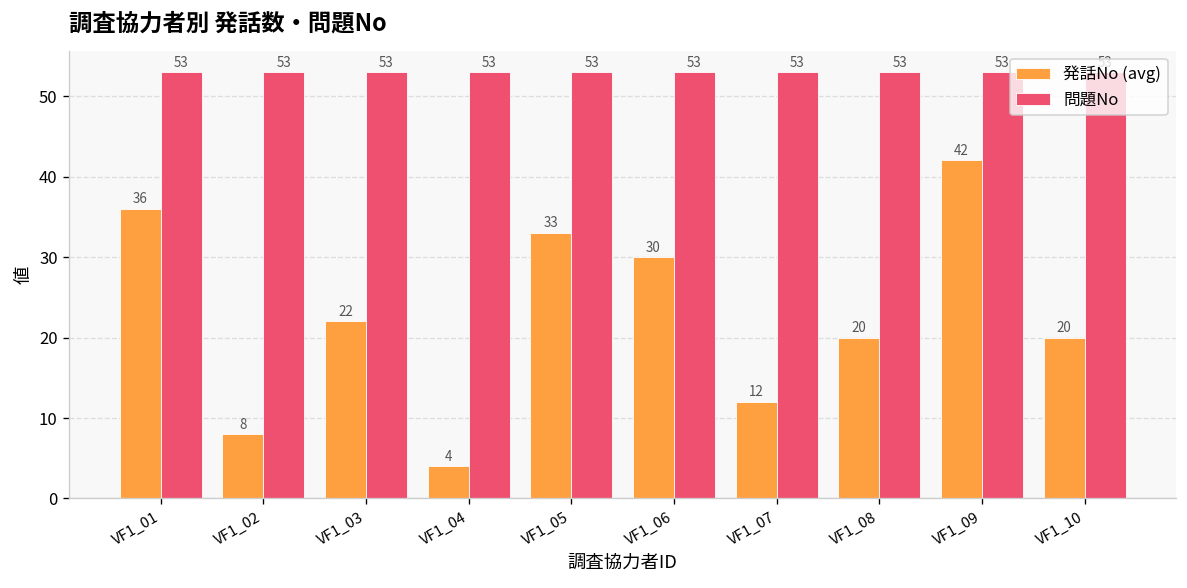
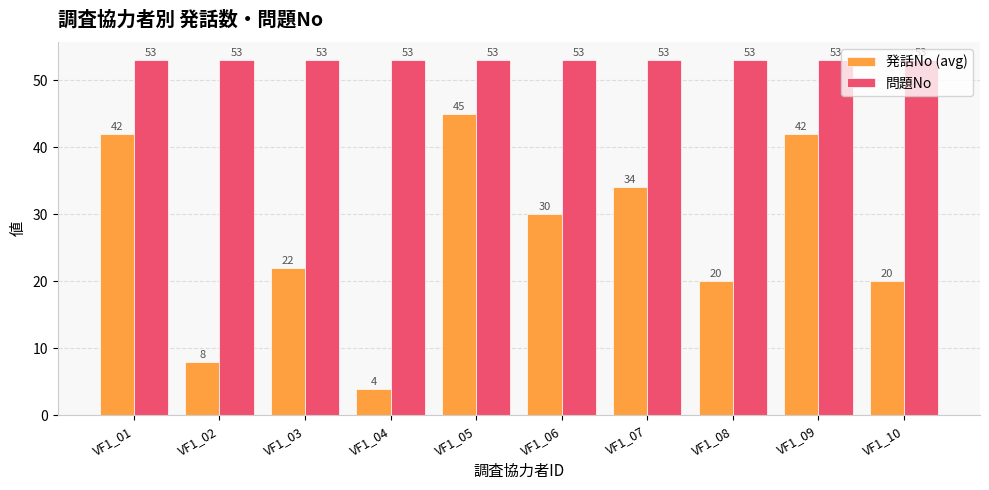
  {
    "発話No (avg)": {
-     "VF1_01": 36,
+     "VF1_01": 42,
      "VF1_02": 8,
      "VF1_03": 22,
      "VF1_04": 4,
-     "VF1_05": 33,
+     "VF1_05": 45,
      "VF1_06": 30,
-     "VF1_07": 12,
+     "VF1_07": 34,
      "VF1_08": 20,
      "VF1_09": 42,
      "VF1_10": 20
    },
    "問題No": {
      "VF1_01": 53,
      "VF1_02": 53,
      "VF1_03": 53,
      "VF1_04": 53,
      "VF1_05": 53,
      "VF1_06": 53,
      "VF1_07": 53,
      "VF1_08": 53
    }
  }
